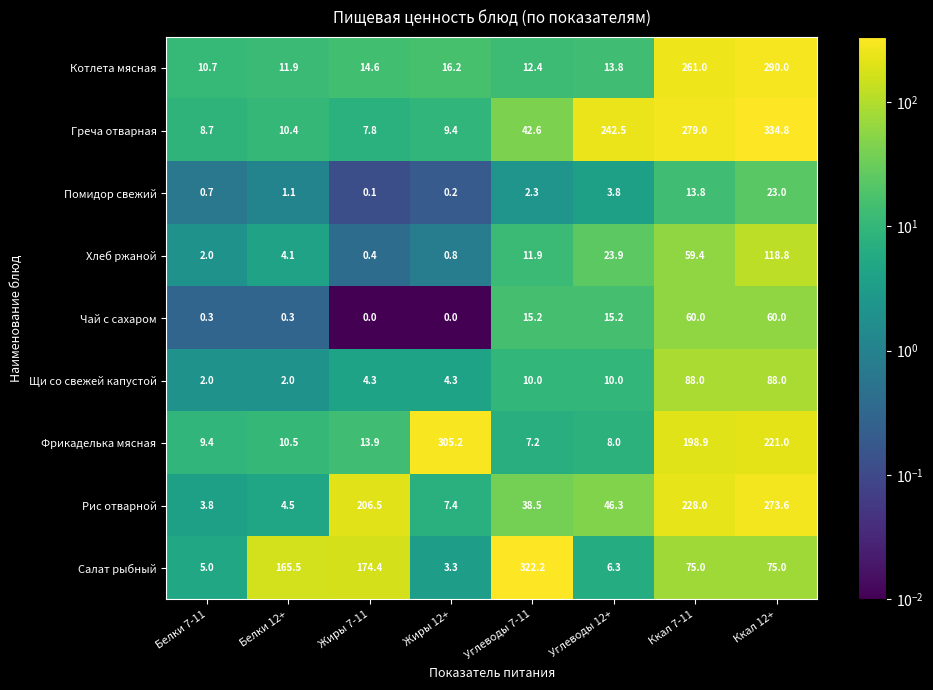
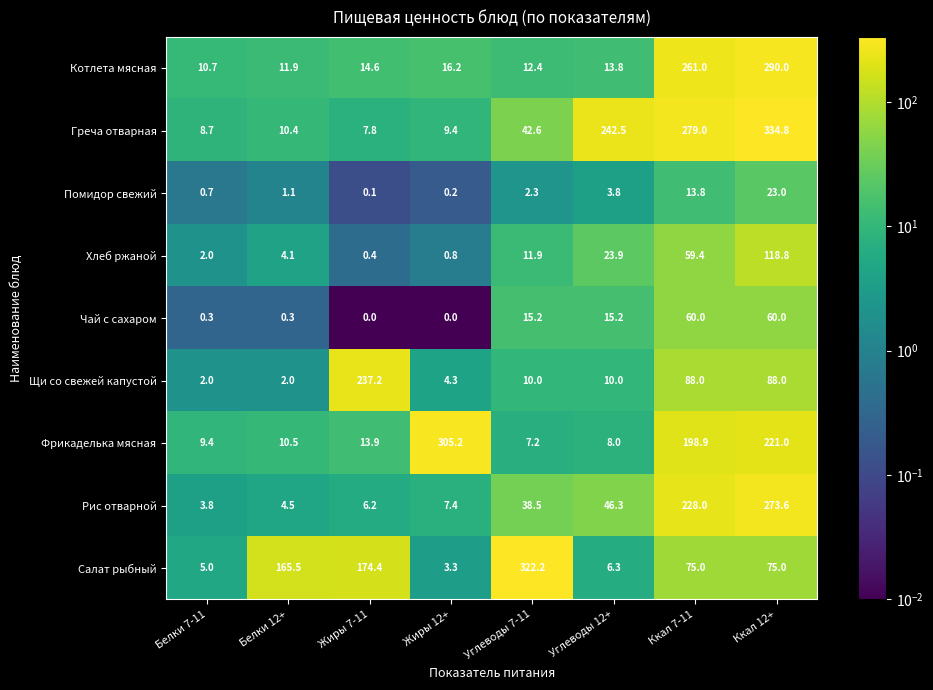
  {
    "Котлета мясная": {
      "Белки 7-11": 10.7,
      "Белки 12+": 11.9,
      "Жиры 7-11": 14.6,
      "Жиры 12+": 16.2,
      "Углеводы 7-11": 12.4,
      "Углеводы 12+": 13.8,
      "Ккал 7-11": 261.0,
      "Ккал 12+": 290.0
    },
    "Греча отварная": {
      "Белки 7-11": 8.7,
      "Белки 12+": 10.4,
      "Жиры 7-11": 7.8,
      "Жиры 12+": 9.4,
      "Углеводы 7-11": 42.6,
      "Углеводы 12+": 242.5,
      "Ккал 7-11": 279.0,
      "Ккал 12+": 334.8
    },
    "Помидор свежий": {
      "Белки 7-11": 0.7,
      "Белки 12+": 1.1,
      "Жиры 7-11": 0.1,
      "Жиры 12+": 0.2,
      "Углеводы 7-11": 2.3,
      "Углеводы 12+": 3.8,
      "Ккал 7-11": 13.8,
      "Ккал 12+": 23.0
    },
    "Хлеб ржаной": {
      "Белки 7-11": 2.0,
      "Белки 12+": 4.1,
      "Жиры 7-11": 0.4,
      "Жиры 12+": 0.8,
      "Углеводы 7-11": 11.9,
      "Углеводы 12+": 23.9,
      "Ккал 7-11": 59.4,
      "Ккал 12+": 118.8
    },
    "Чай с сахаром": {
      "Белки 7-11": 0.3,
      "Белки 12+": 0.3,
      "Жиры 7-11": 0.0,
      "Жиры 12+": 0.0,
      "Углеводы 7-11": 15.2,
      "Углеводы 12+": 15.2,
      "Ккал 7-11": 60.0,
      "Ккал 12+": 60.0
    },
    "Щи со свежей капустой": {
      "Белки 7-11": 2.0,
      "Белки 12+": 2.0,
-     "Жиры 7-11": 4.3,
+     "Жиры 7-11": 237.2,
      "Жиры 12+": 4.3,
      "Углеводы 7-11": 10.0,
      "Углеводы 12+": 10.0,
      "Ккал 7-11": 88.0,
      "Ккал 12+": 88.0
    },
    "Фрикаделька мясная": {
      "Белки 7-11": 9.4,
      "Белки 12+": 10.5,
      "Жиры 7-11": 13.9,
      "Жиры 12+": 305.2,
      "Углеводы 7-11": 7.2,
      "Углеводы 12+": 8.0,
      "Ккал 7-11": 198.9,
      "Ккал 12+": 221.0
    },
    "Рис отварной": {
      "Белки 7-11": 3.8,
      "Белки 12+": 4.5,
-     "Жиры 7-11": 206.5,
+     "Жиры 7-11": 6.2,
      "Жиры 12+": 7.4,
      "Углеводы 7-11": 38.5,
      "Углеводы 12+": 46.3,
      "Ккал 7-11": 228.0,
      "Ккал 12+": 273.6
    },
    "Салат рыбный": {
      "Белки 7-11": 5.0,
      "Белки 12+": 165.5,
      "Жиры 7-11": 174.4,
      "Жиры 12+": 3.3,
      "Углеводы 7-11": 322.2,
      "Углеводы 12+": 6.3,
      "Ккал 7-11": 75.0,
      "Ккал 12+": 75.0
    }
  }
